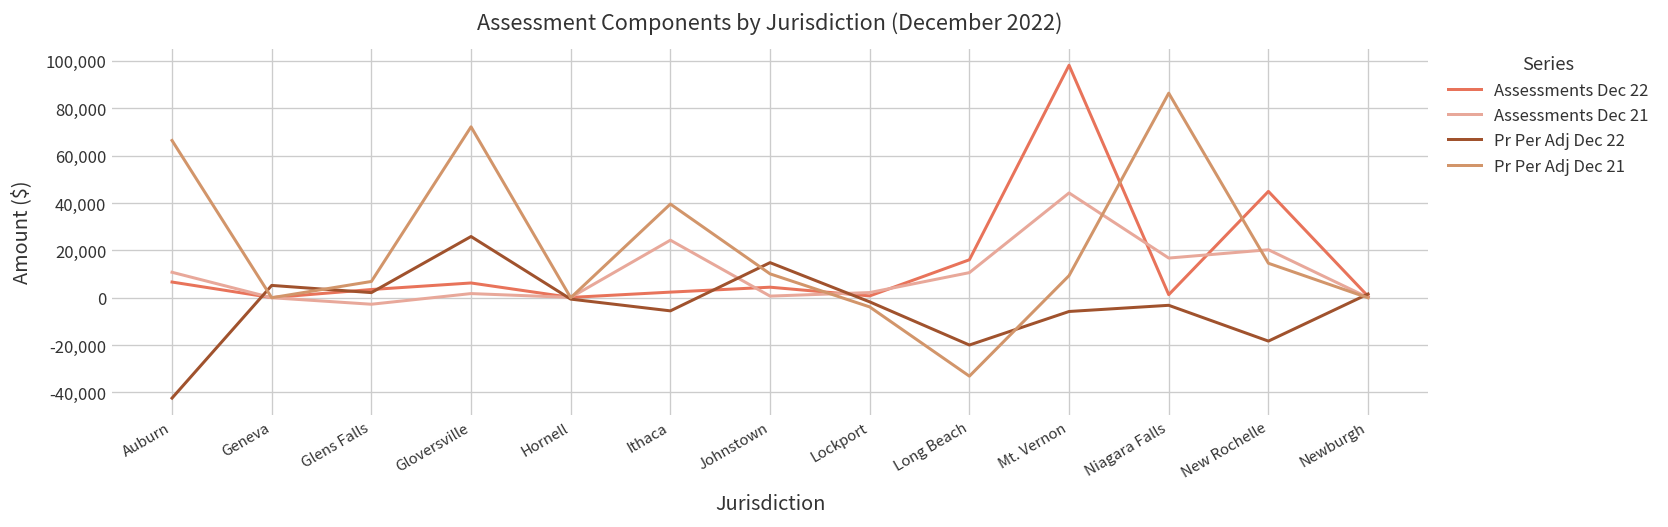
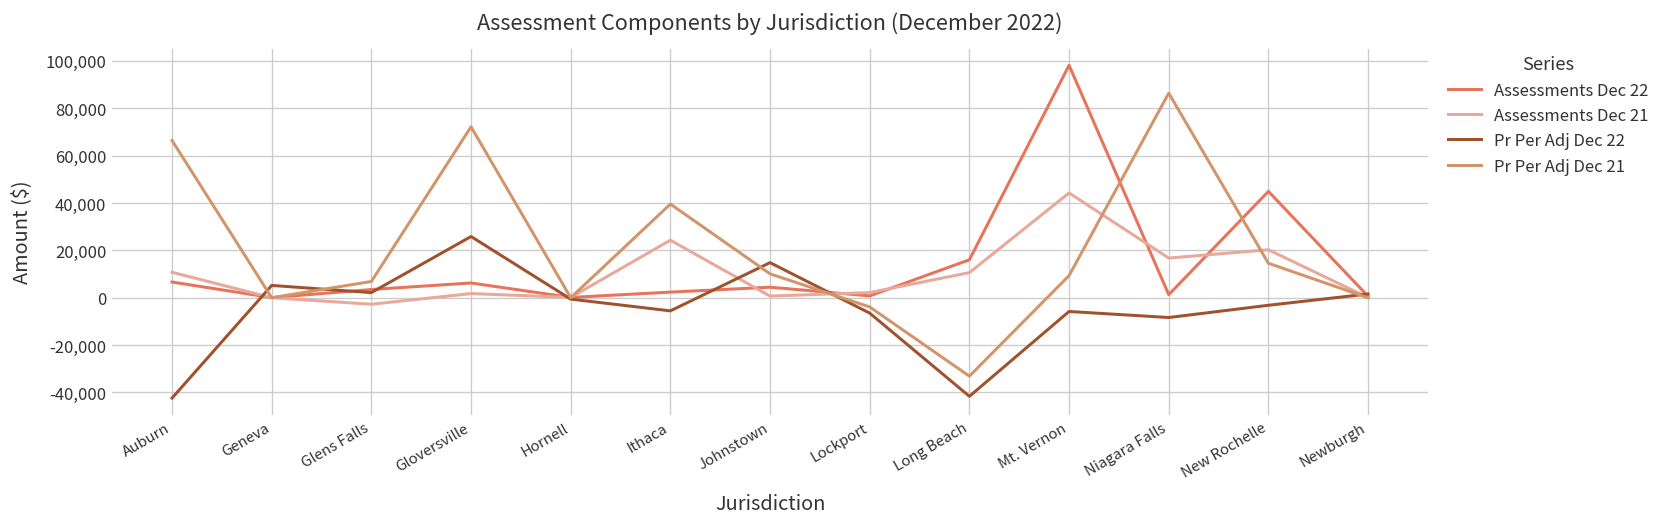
  {
    "Pr Per Adj Dec 22": {
      "Auburn": "-42,000",
      "Geneva": "5,000",
      "Glens Falls": "2,000",
      "Gloversville": "26,000",
      "Ithaca": "-6,000",
      "Johnstown": "15,000",
-     "Lockport": "-2,000",
-     "Long Beach": "-20,000",
+     "Lockport": "-7,000",
+     "Long Beach": "-42,000",
      "Mt. Vernon": "-6,000",
-     "Niagara Falls": "-3,000",
-     "New Rochelle": "-18,000"
+     "Niagara Falls": "-8,000",
+     "New Rochelle": "-3,000"
    }
  }
